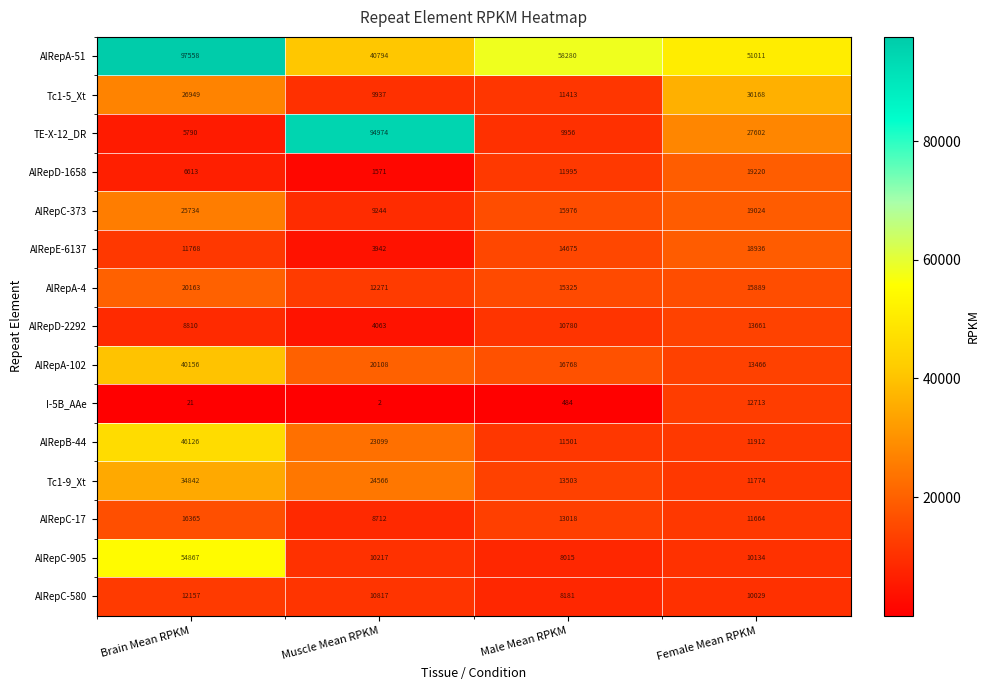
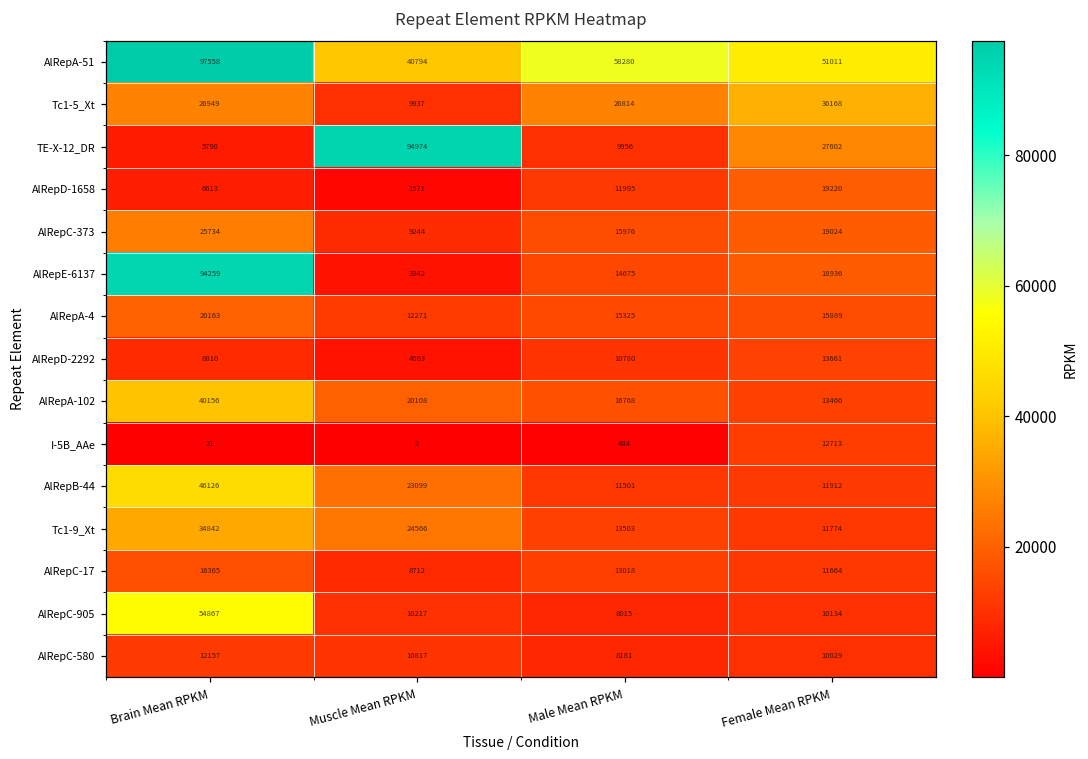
  {
    "AlRepA-51": {
      "Brain Mean RPKM": 97558,
      "Muscle Mean RPKM": 40794,
      "Male Mean RPKM": 58280,
      "Female Mean RPKM": 51011
    },
    "Tc1-5_Xt": {
      "Brain Mean RPKM": 26949,
      "Muscle Mean RPKM": 9937,
-     "Male Mean RPKM": 11413,
+     "Male Mean RPKM": 26814,
      "Female Mean RPKM": 36168
    },
    "TE-X-12_DR": {
      "Brain Mean RPKM": 5790,
      "Muscle Mean RPKM": 94974,
      "Male Mean RPKM": 9956,
      "Female Mean RPKM": 27602
    },
    "AlRepD-1658": {
      "Brain Mean RPKM": 6613,
      "Muscle Mean RPKM": 1571,
      "Male Mean RPKM": 11995,
      "Female Mean RPKM": 19220
    },
    "AlRepC-373": {
      "Brain Mean RPKM": 25734,
      "Muscle Mean RPKM": 9244,
      "Male Mean RPKM": 15976,
      "Female Mean RPKM": 19024
    },
    "AlRepE-6137": {
-     "Brain Mean RPKM": 11768,
+     "Brain Mean RPKM": 94259,
      "Muscle Mean RPKM": 3942,
      "Male Mean RPKM": 14675,
      "Female Mean RPKM": 18936
    },
    "AlRepA-4": {
      "Brain Mean RPKM": 20163,
      "Muscle Mean RPKM": 12271,
      "Male Mean RPKM": 15325,
      "Female Mean RPKM": 15889
    },
    "AlRepD-2292": {
      "Brain Mean RPKM": 8810,
      "Muscle Mean RPKM": 4063,
      "Male Mean RPKM": 10780,
      "Female Mean RPKM": 13661
    },
    "AlRepA-102": {
      "Brain Mean RPKM": 40156,
      "Muscle Mean RPKM": 20108,
      "Male Mean RPKM": 16768,
      "Female Mean RPKM": 13466
    },
    "I-5B_AAe": {
      "Brain Mean RPKM": 21,
      "Muscle Mean RPKM": 2,
      "Male Mean RPKM": 484,
      "Female Mean RPKM": 12713
    },
    "AlRepB-44": {
      "Brain Mean RPKM": 46126,
      "Muscle Mean RPKM": 23099,
      "Male Mean RPKM": 11501,
      "Female Mean RPKM": 11912
    },
    "Tc1-9_Xt": {
      "Brain Mean RPKM": 34842,
      "Muscle Mean RPKM": 24566,
      "Male Mean RPKM": 13503,
      "Female Mean RPKM": 11774
    },
    "AlRepC-17": {
      "Brain Mean RPKM": 16365,
      "Muscle Mean RPKM": 8712,
      "Male Mean RPKM": 13018,
      "Female Mean RPKM": 11664
    },
    "AlRepC-905": {
      "Brain Mean RPKM": 54867,
      "Muscle Mean RPKM": 10217,
      "Male Mean RPKM": 8015,
      "Female Mean RPKM": 10134
    },
    "AlRepC-580": {
      "Brain Mean RPKM": 12157,
      "Muscle Mean RPKM": 10817,
      "Male Mean RPKM": 8181,
      "Female Mean RPKM": 10029
    }
  }
